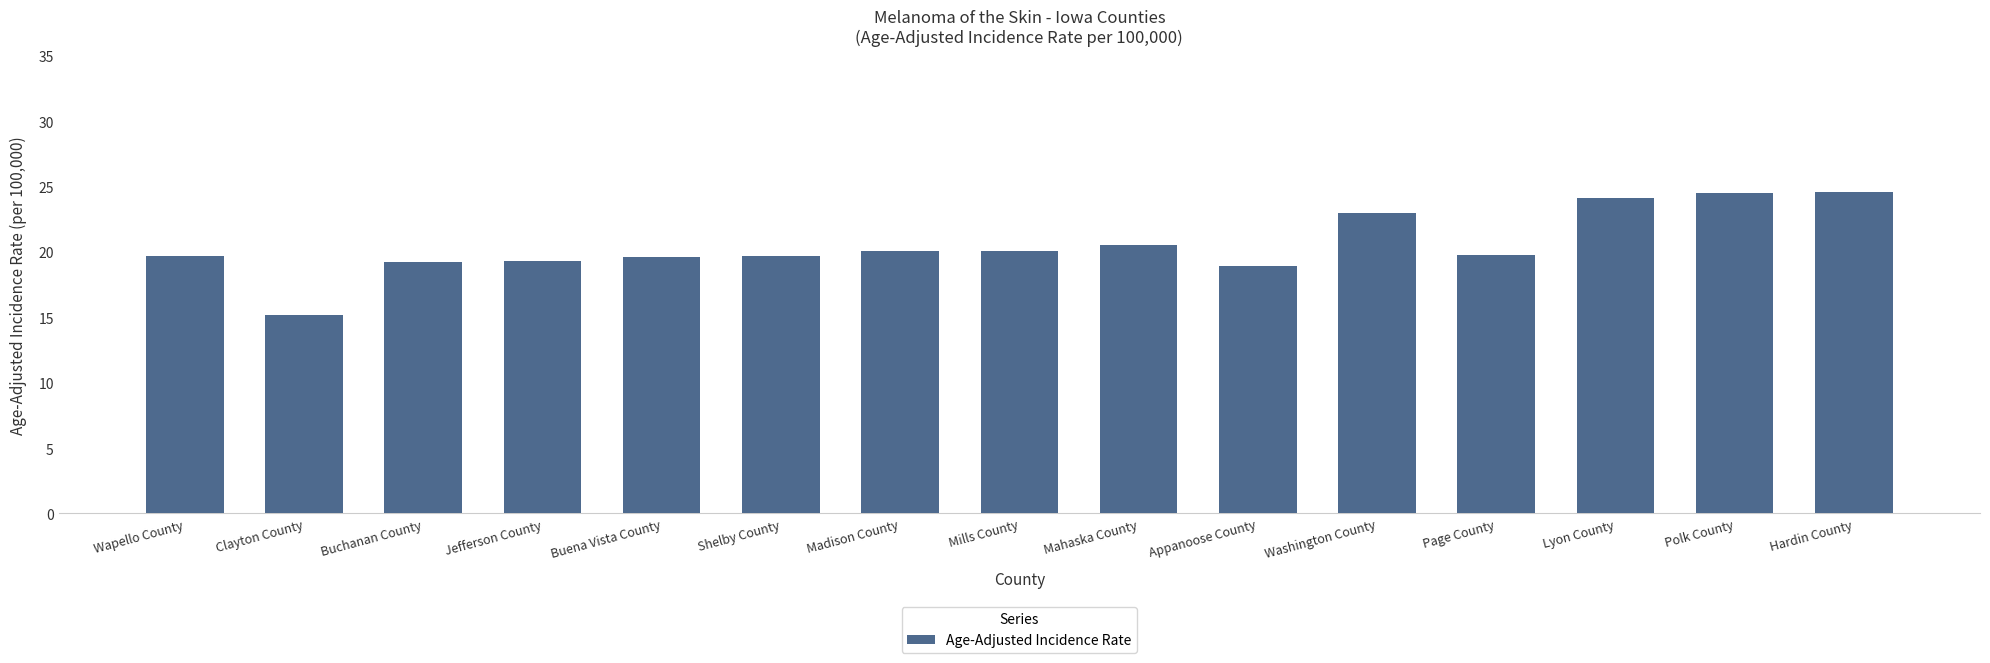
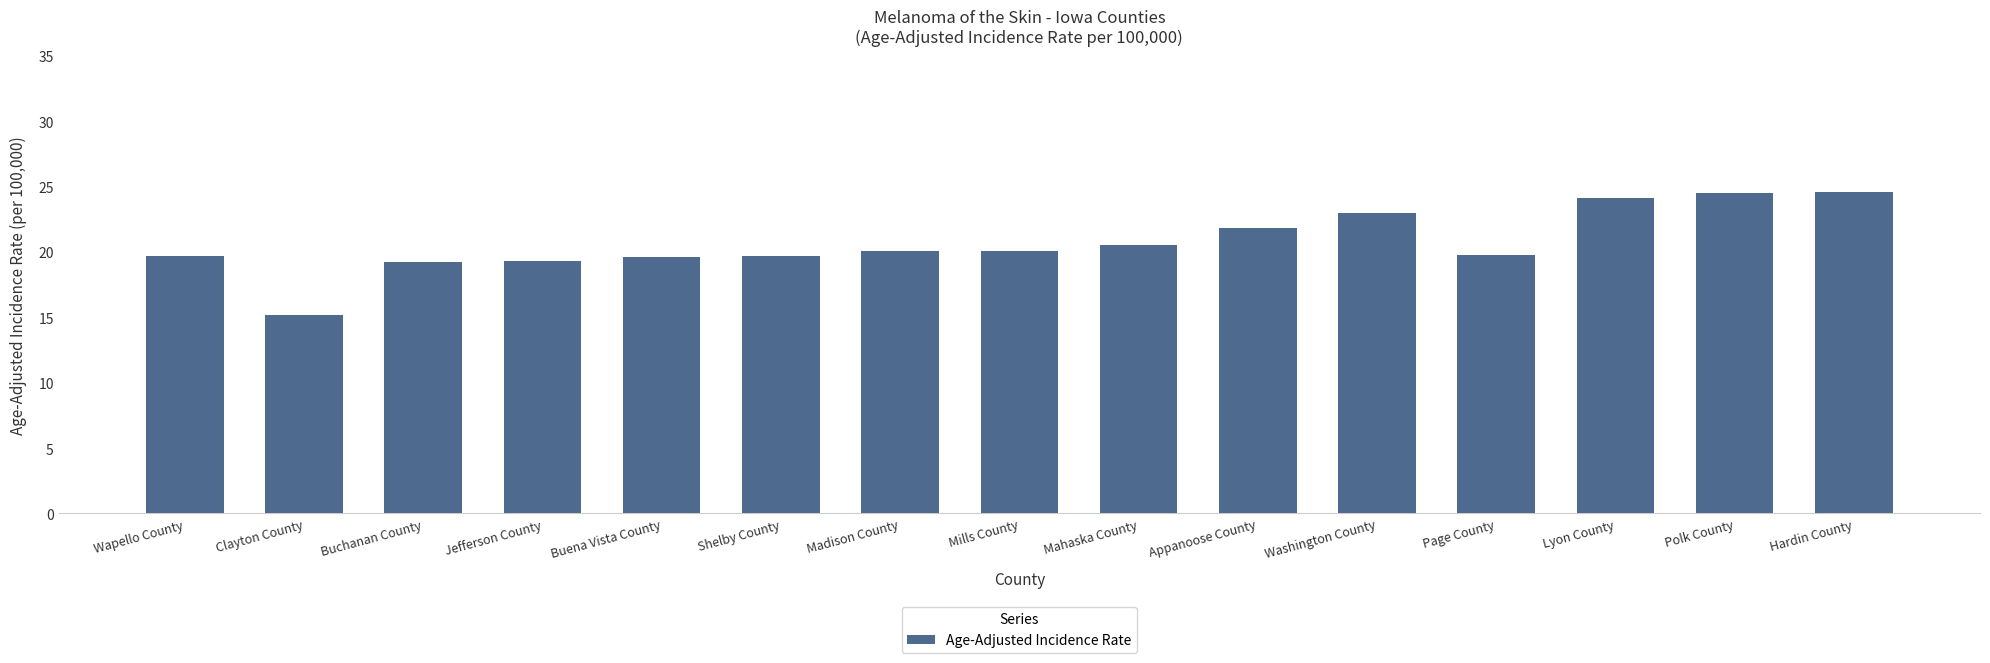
  {
    "Wapello County": 19.7,
    "Clayton County": 15.2,
    "Buchanan County": 19.2,
    "Jefferson County": 19.3,
    "Buena Vista County": 19.6,
    "Shelby County": 19.7,
    "Madison County": 20.1,
    "Mills County": 20.1,
    "Mahaska County": 20.5,
-   "Appanoose County": 18.9,
+   "Appanoose County": 21.8,
    "Washington County": 23.0,
    "Page County": 19.8,
    "Lyon County": 24.1,
    "Polk County": 24.5,
    "Hardin County": 24.6
  }
